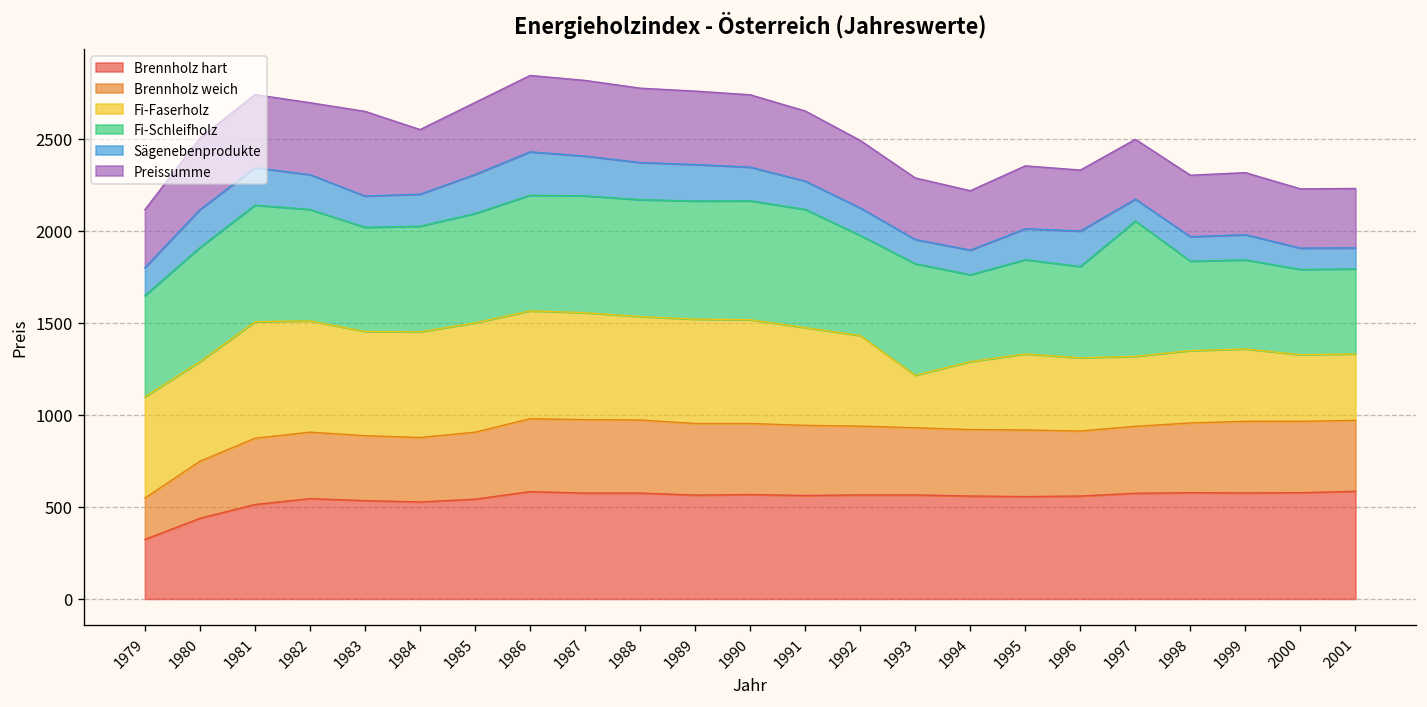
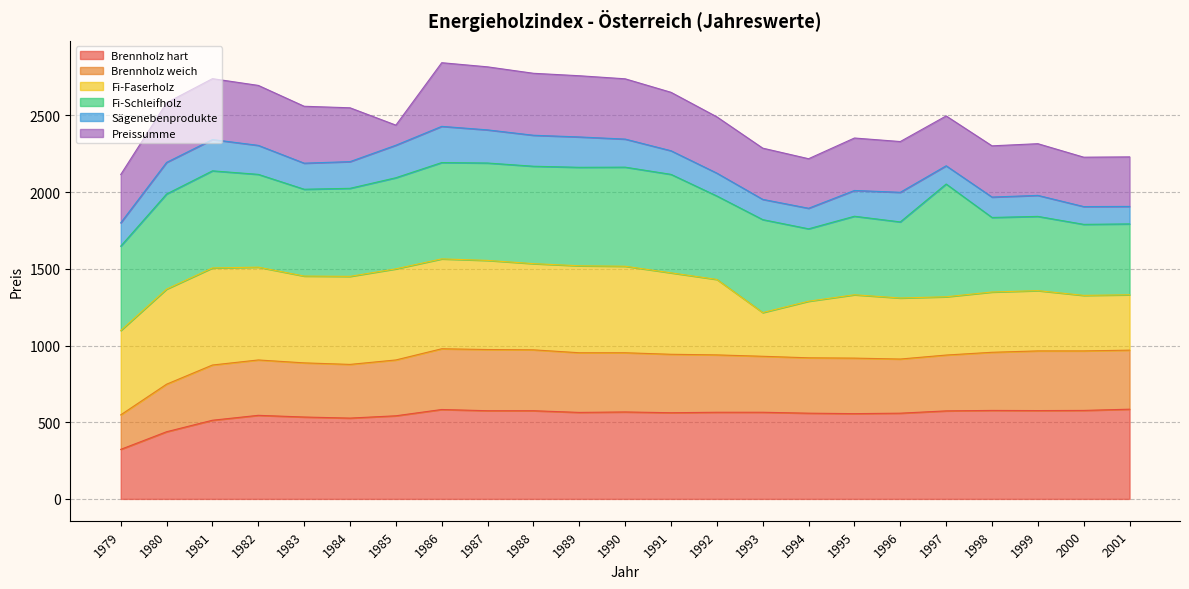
  {
    "Fi-Faserholz": {
      "1979": 550,
-     "1980": 540,
+     "1980": 620,
      "1981": 630,
      "1982": 610,
      "1983": 570,
      "1984": 570,
      "1985": 590,
      "1986": 590,
      "1987": 580,
      "1988": 560,
      "1989": 570,
      "1990": 560,
      "1991": 530,
      "1992": 490,
      "1993": 290,
      "1994": 370,
      "1995": 410,
      "1996": 400,
      "1997": 380,
      "1998": 390,
      "1999": 390,
      "2000": 360,
      "2001": 360
    },
    "Fi-Schleifholz": {
      "1979": 550,
      "1980": 620,
      "1981": 630,
      "1982": 610,
      "1983": 570,
      "1984": 570,
      "1985": 590,
      "1986": 630,
      "1987": 640,
      "1988": 640,
      "1989": 640,
      "1990": 650,
      "1991": 640,
      "1992": 540,
      "1993": 610,
      "1994": 470,
      "1995": 510,
      "1996": 500,
      "1997": 740,
      "1998": 490,
      "1999": 480,
      "2000": 460,
      "2001": 460
    },
    "Sägenebenprodukte": {
      "1979": 150,
      "1980": 210,
      "1982": 190,
      "1983": 170,
      "1984": 170,
      "1985": 210,
      "1986": 240,
      "1987": 220,
      "1988": 200,
      "1989": 200,
      "1990": 180,
      "1991": 150,
      "1992": 150,
      "1993": 130,
      "1994": 130,
      "1995": 170,
      "1996": 190,
      "1997": 120,
      "1998": 130,
      "1999": 140,
      "2000": 120,
      "2001": 110
    },
    "Preissumme": {
      "1979": 320,
      "1982": 390,
-     "1983": 460,
+     "1983": 370,
      "1984": 350,
-     "1985": 390,
+     "1985": 130,
      "1986": 420,
      "1987": 410,
      "1988": 400,
      "1989": 400,
      "1990": 390,
      "1991": 380,
      "1992": 370,
      "1993": 330,
      "1994": 320,
      "1995": 340,
      "1996": 330,
      "1997": 330,
      "1998": 330,
      "1999": 340,
      "2000": 320,
      "2001": 320
    }
  }
